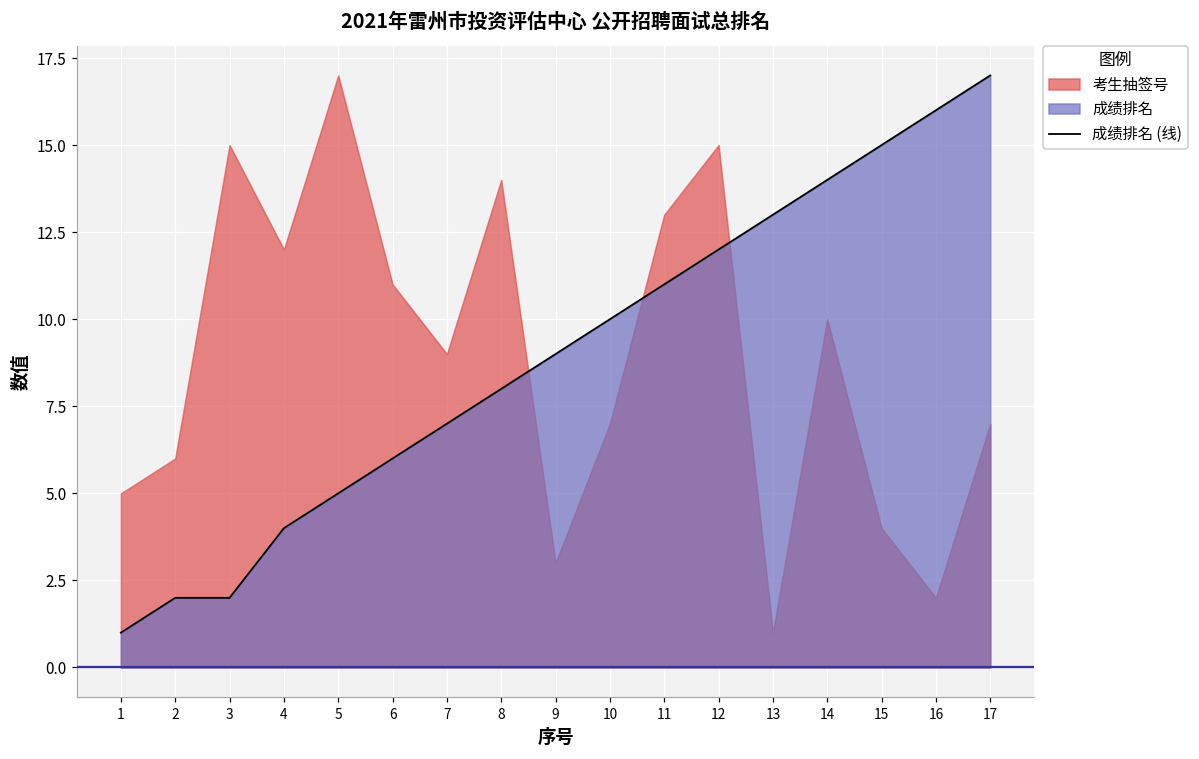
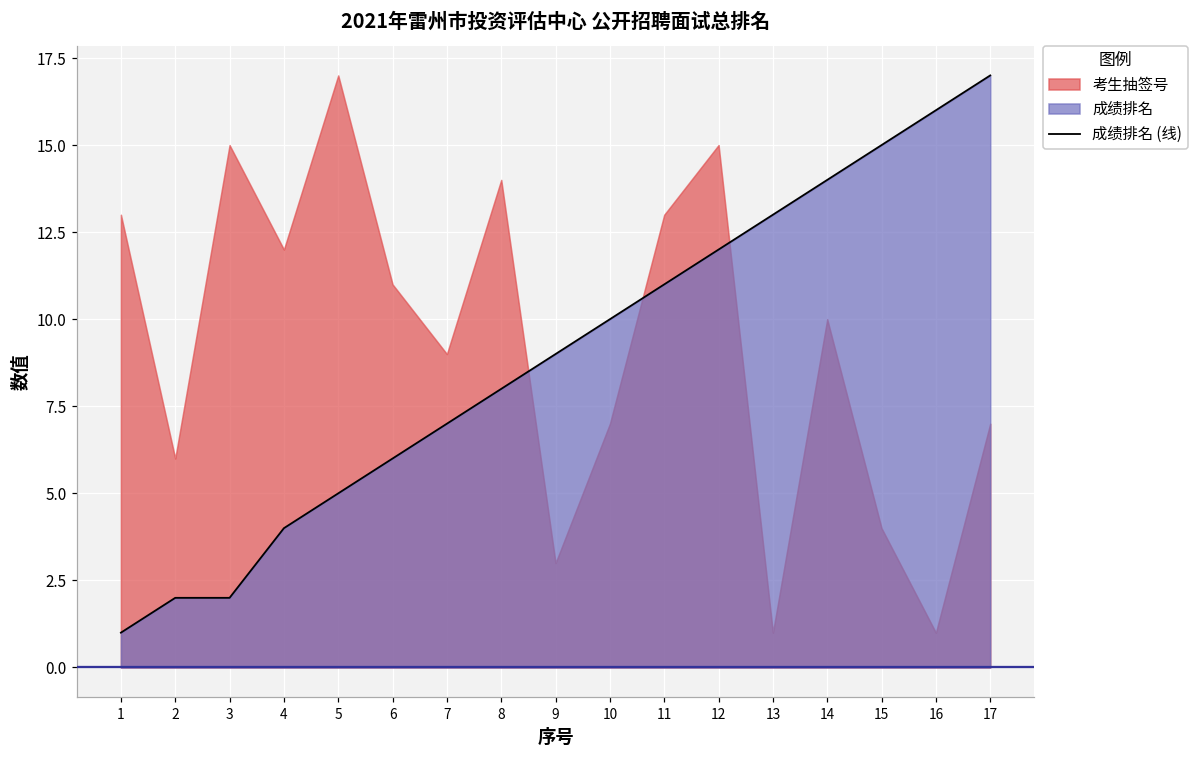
  {
    "考生抽签号": {
-     "1": 5,
+     "1": 13,
      "2": 6,
      "3": 15,
      "4": 12,
      "5": 17,
      "6": 11,
      "7": 9,
      "8": 14,
      "9": 3,
      "10": 7,
      "11": 13,
      "12": 15,
      "13": 1,
      "14": 10,
      "15": 4,
-     "16": 2,
+     "16": 1,
      "17": 7
    },
    "成绩排名": {
      "1": 1,
      "2": 2,
      "3": 2,
      "4": 4,
      "5": 5,
      "6": 6,
      "7": 7,
      "8": 8,
      "9": 9,
      "10": 10,
      "11": 11,
      "12": 12,
      "13": 13,
      "14": 14,
      "15": 15,
      "16": 16,
      "17": 17
    }
  }
